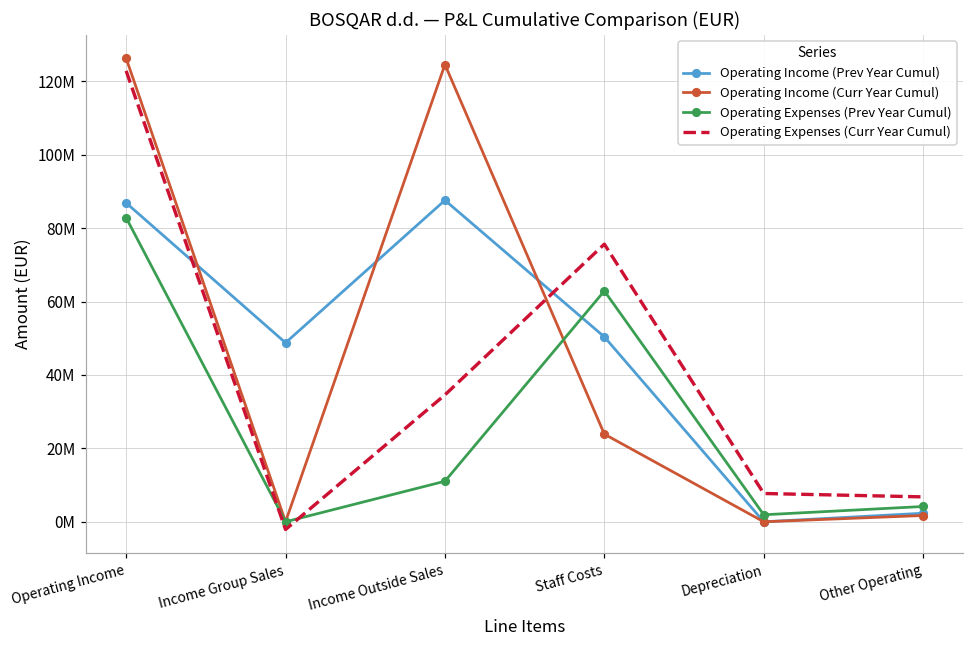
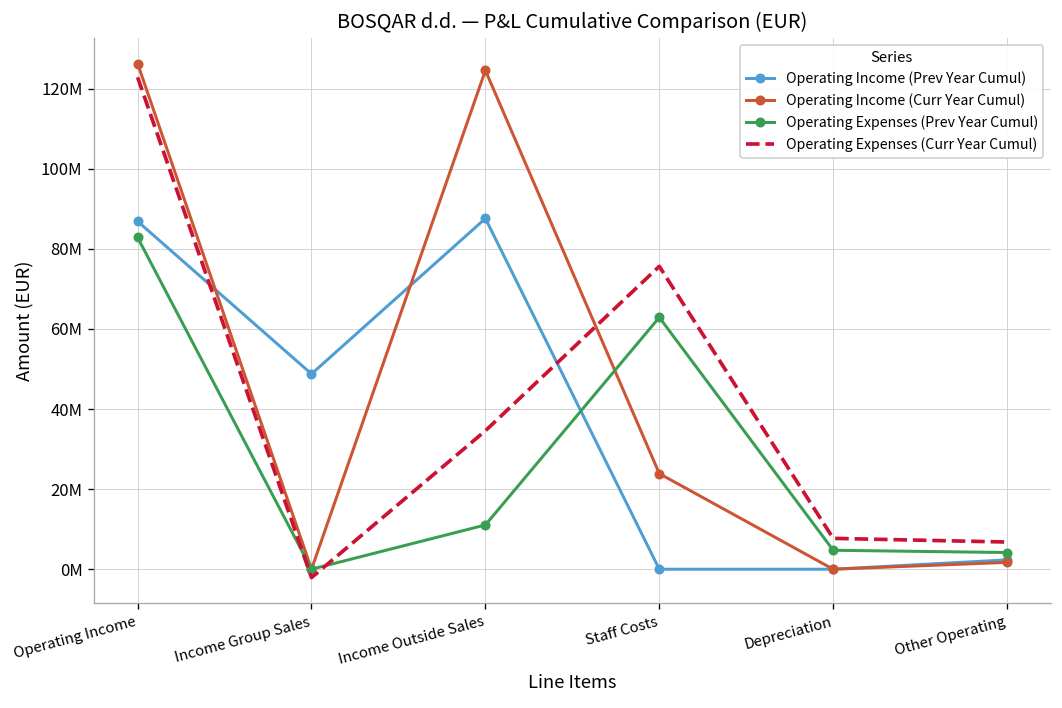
  {
    "Operating Income (Prev Year Cumul)": {
      "Operating Income": 87000000,
      "Income Group Sales": 49000000,
      "Income Outside Sales": 88000000,
-     "Staff Costs": 50000000
+     "Staff Costs": 0
    },
    "Operating Income (Curr Year Cumul)": {
      "Operating Income": 126000000,
      "Income Outside Sales": 125000000,
      "Staff Costs": 24000000
    },
    "Operating Expenses (Prev Year Cumul)": {
      "Operating Income": 83000000,
      "Income Outside Sales": 11000000,
      "Staff Costs": 63000000,
-     "Depreciation": 2000000,
+     "Depreciation": 5000000,
      "Other Operating": 4000000
    },
    "Operating Expenses (Curr Year Cumul)": {
      "Operating Income": 123000000,
      "Income Group Sales": -2000000,
      "Income Outside Sales": 35000000,
      "Staff Costs": 76000000,
      "Depreciation": 8000000,
      "Other Operating": 7000000
    }
  }
